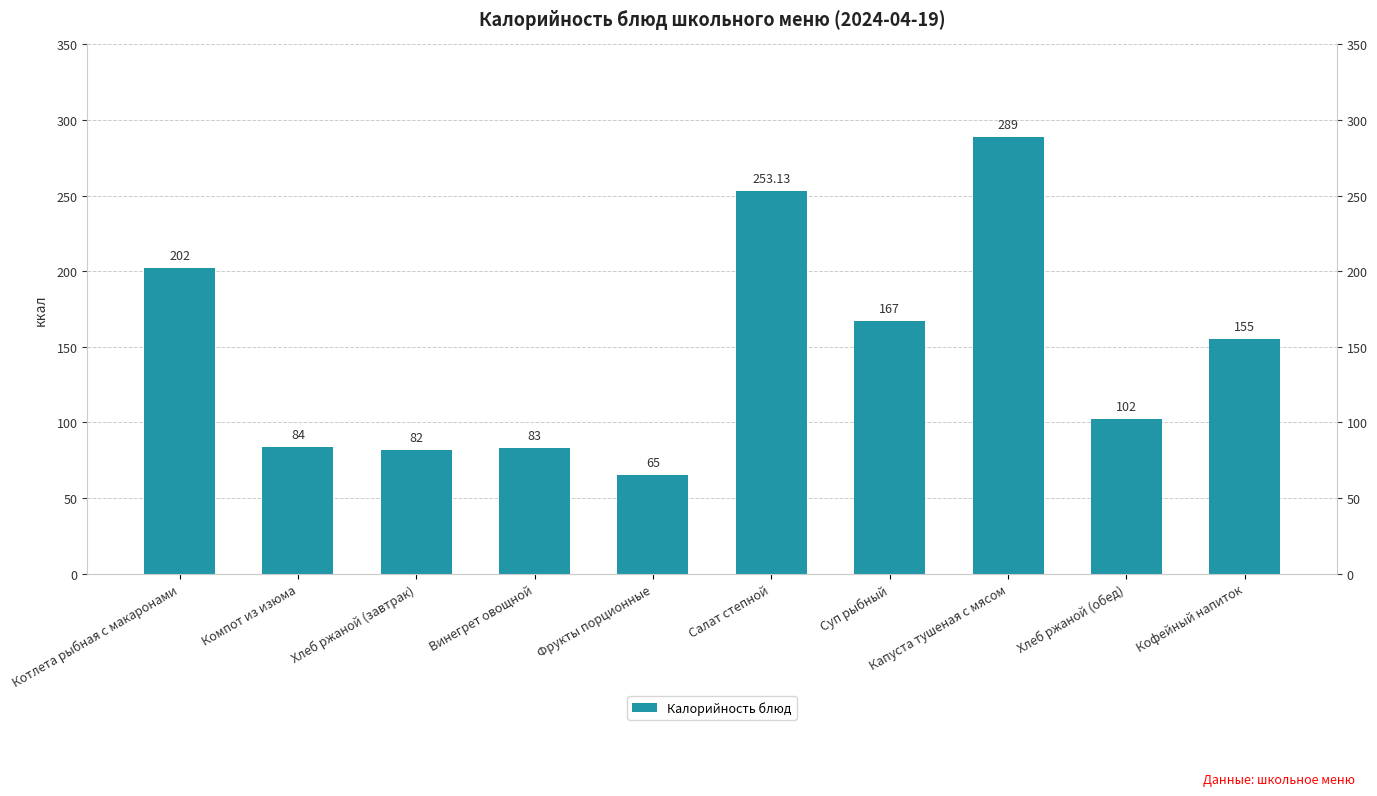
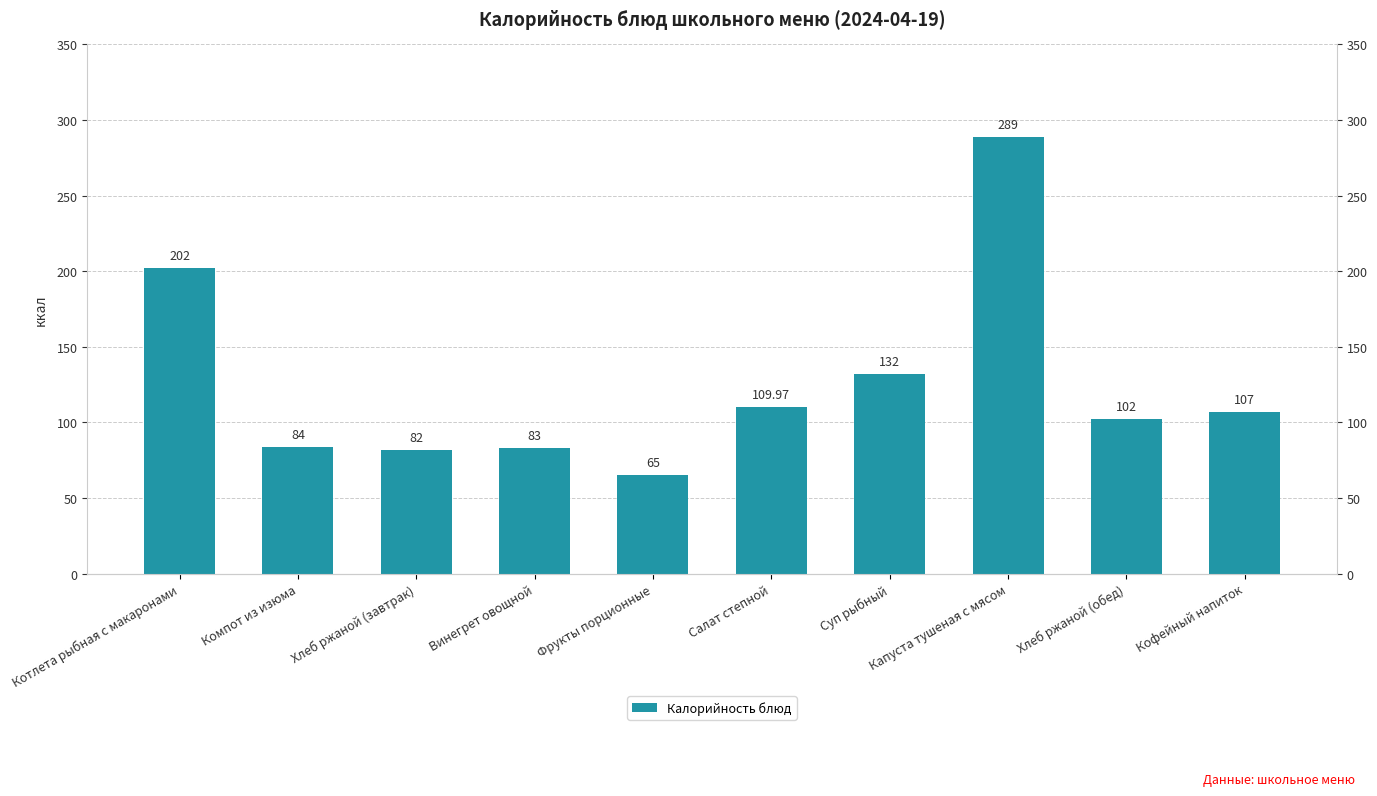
  {
    "Котлета рыбная с макаронами": 202,
    "Компот из изюма": 84,
    "Хлеб ржаной (завтрак)": 82,
    "Винегрет овощной": 83,
    "Фрукты порционные": 65,
-   "Салат степной": 253.13,
-   "Суп рыбный": 167,
+   "Салат степной": 109.97,
+   "Суп рыбный": 132,
    "Капуста тушеная с мясом": 289,
    "Хлеб ржаной (обед)": 102,
-   "Кофейный напиток": 155
+   "Кофейный напиток": 107
  }
